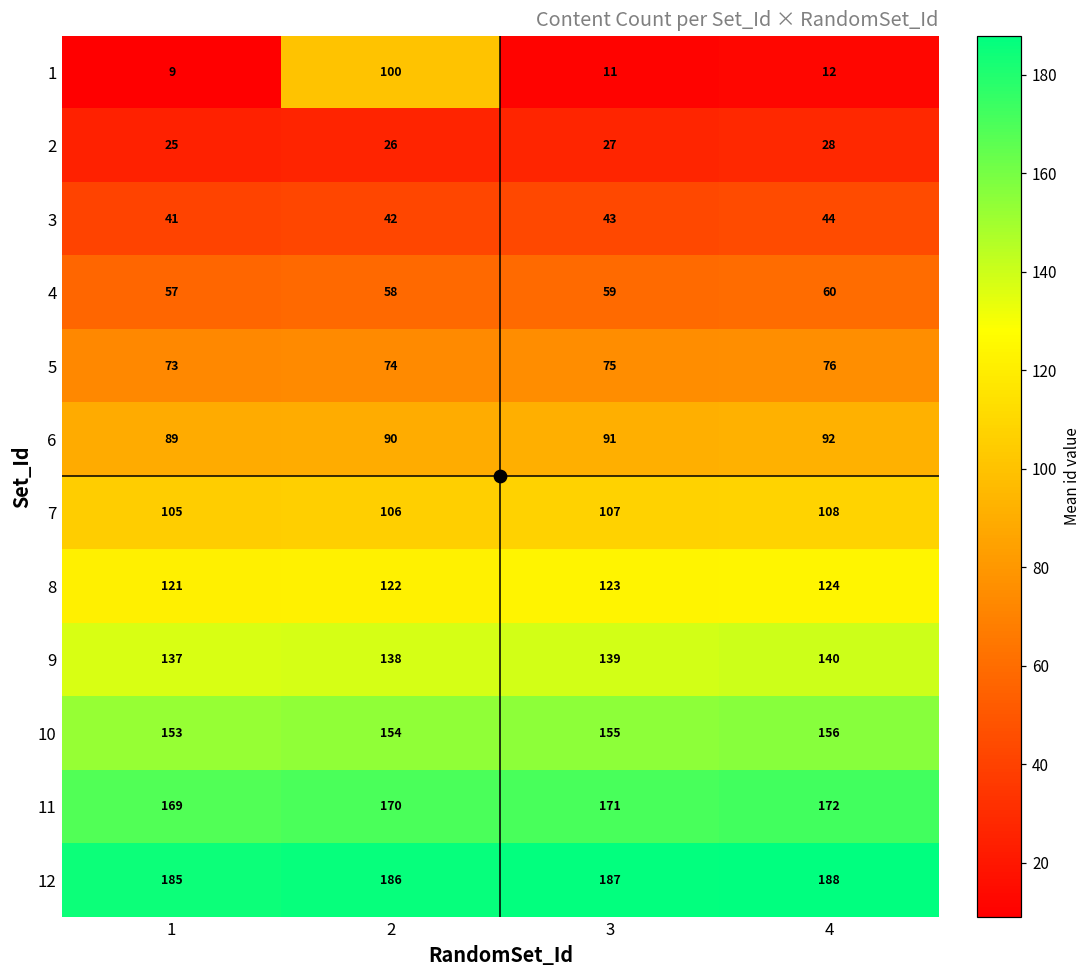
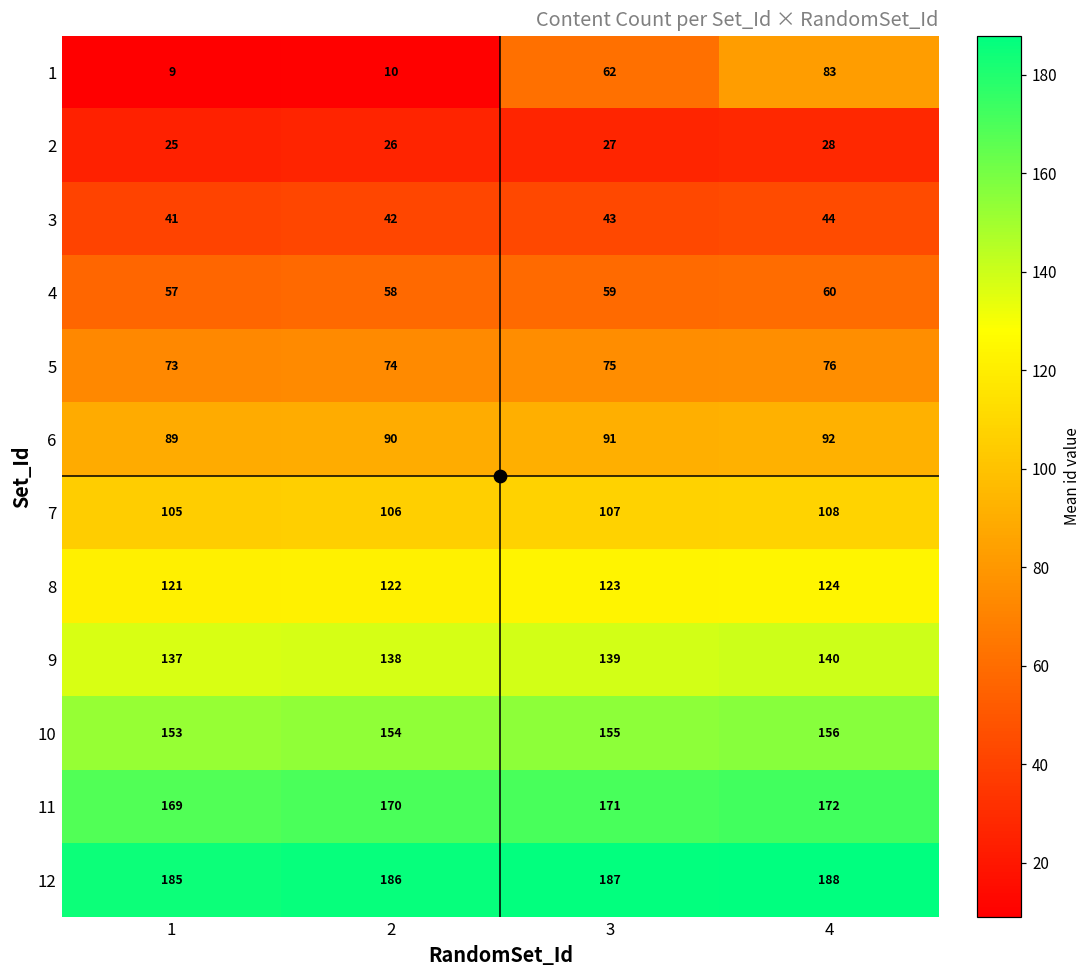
  {
    "1": {
      "1": 9,
-     "2": 100,
-     "3": 11,
-     "4": 12
+     "2": 10,
+     "3": 62,
+     "4": 83
    },
    "2": {
      "1": 25,
      "2": 26,
      "3": 27,
      "4": 28
    },
    "3": {
      "1": 41,
      "2": 42,
      "3": 43,
      "4": 44
    },
    "4": {
      "1": 57,
      "2": 58,
      "3": 59,
      "4": 60
    },
    "5": {
      "1": 73,
      "2": 74,
      "3": 75,
      "4": 76
    },
    "6": {
      "1": 89,
      "2": 90,
      "3": 91,
      "4": 92
    },
    "7": {
      "1": 105,
      "2": 106,
      "3": 107,
      "4": 108
    },
    "8": {
      "1": 121,
      "2": 122,
      "3": 123,
      "4": 124
    },
    "9": {
      "1": 137,
      "2": 138,
      "3": 139,
      "4": 140
    },
    "10": {
      "1": 153,
      "2": 154,
      "3": 155,
      "4": 156
    },
    "11": {
      "1": 169,
      "2": 170,
      "3": 171,
      "4": 172
    },
    "12": {
      "1": 185,
      "2": 186,
      "3": 187,
      "4": 188
    }
  }
